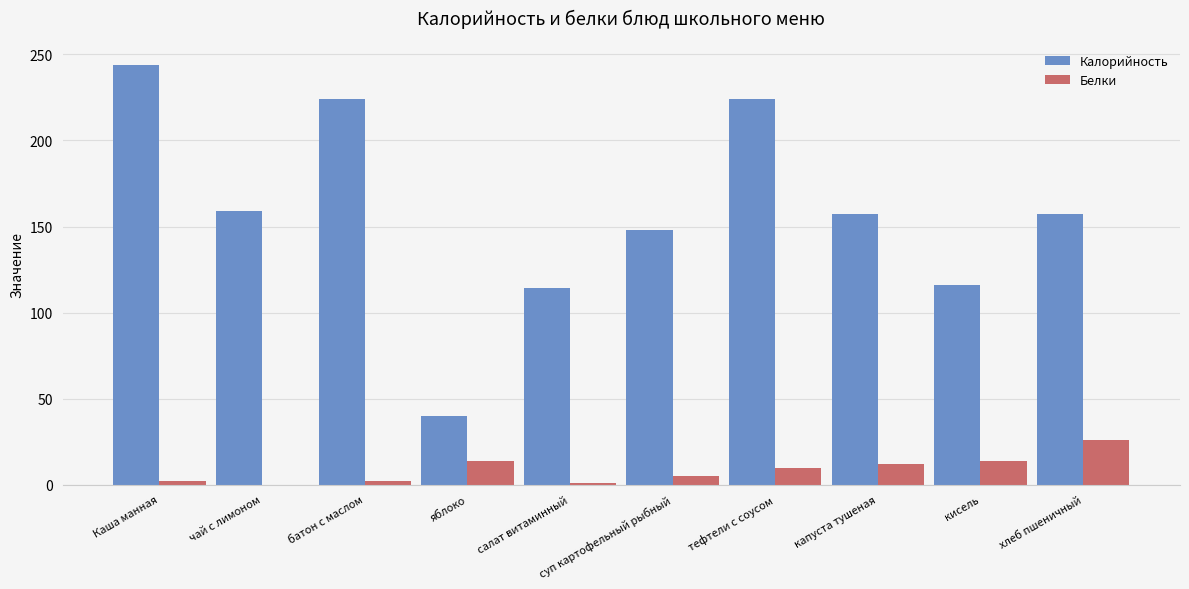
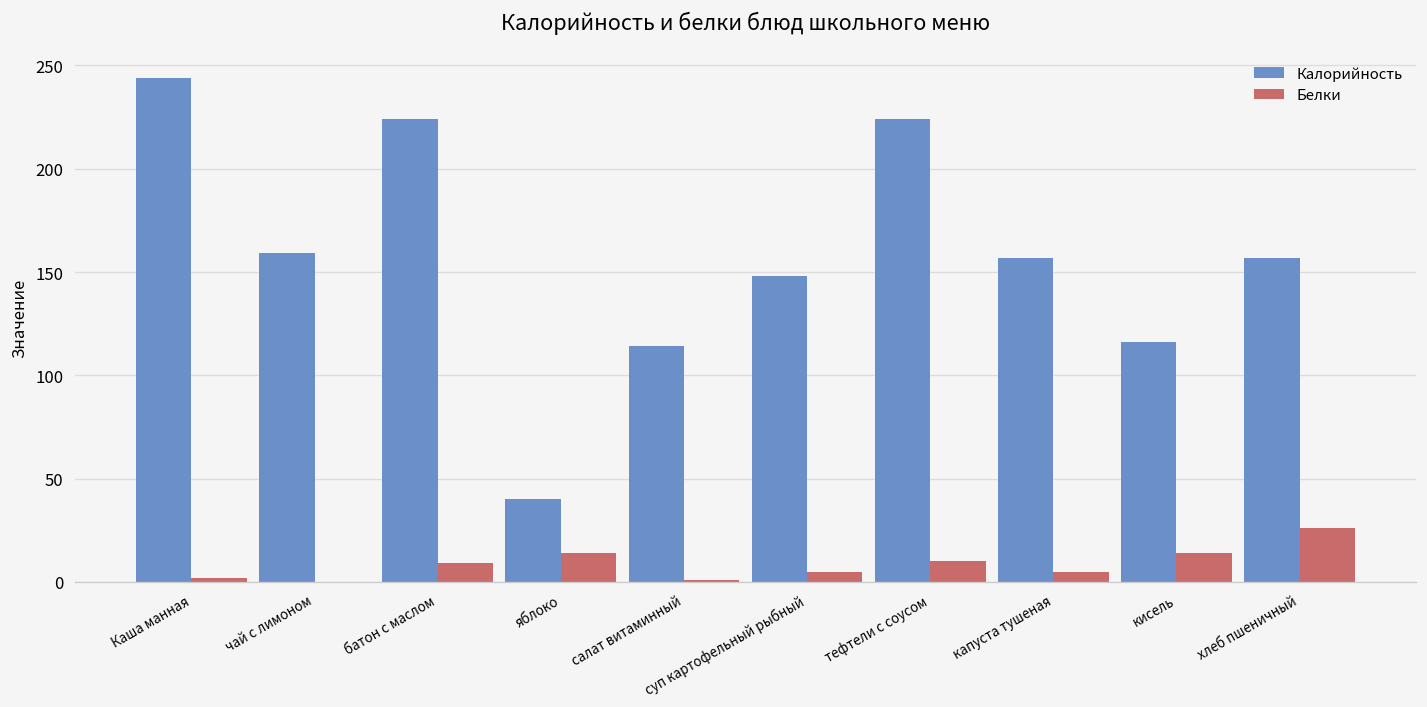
  {
    "Калорийность": {
      "Каша манная": 244,
      "чай с лимоном": 159,
      "батон с маслом": 224,
      "яблоко": 40,
      "салат витаминный": 114,
      "суп картофельный рыбный": 148,
      "тефтели с соусом": 224,
      "капуста тушеная": 157,
      "кисель": 116,
      "хлеб пшеничный": 157
    },
    "Белки": {
      "Каша манная": 2,
      "чай с лимоном": 0,
-     "батон с маслом": 2,
+     "батон с маслом": 9,
      "яблоко": 14,
      "суп картофельный рыбный": 5,
      "тефтели с соусом": 10,
-     "капуста тушеная": 12,
+     "капуста тушеная": 5,
      "кисель": 14,
      "хлеб пшеничный": 26
    }
  }
